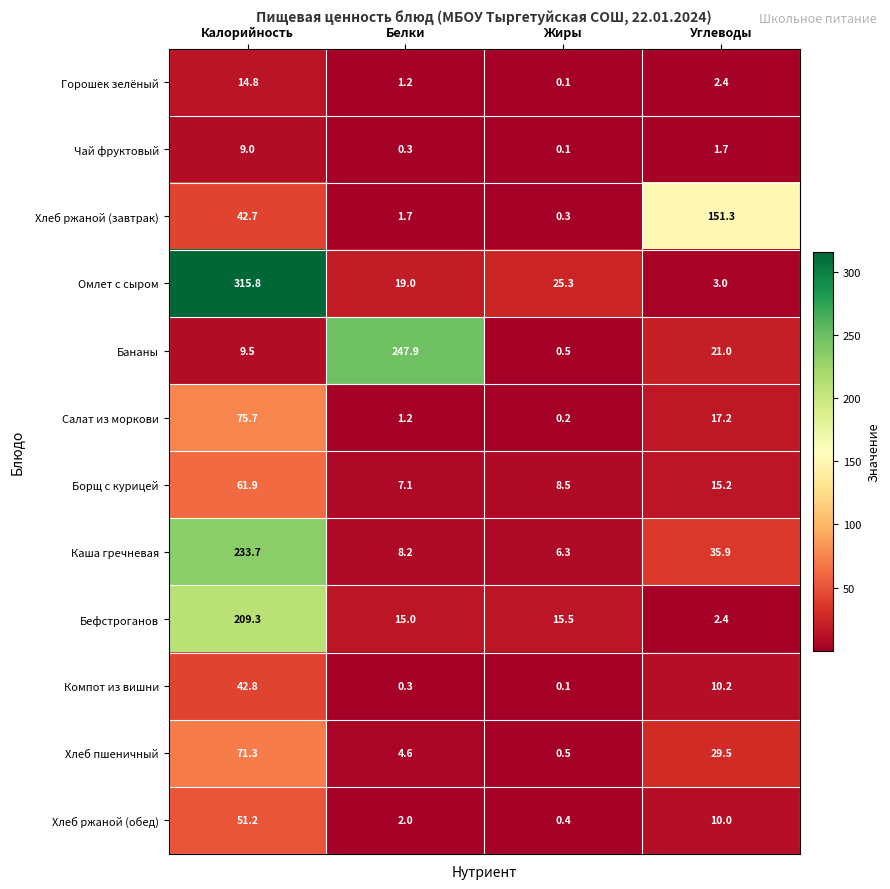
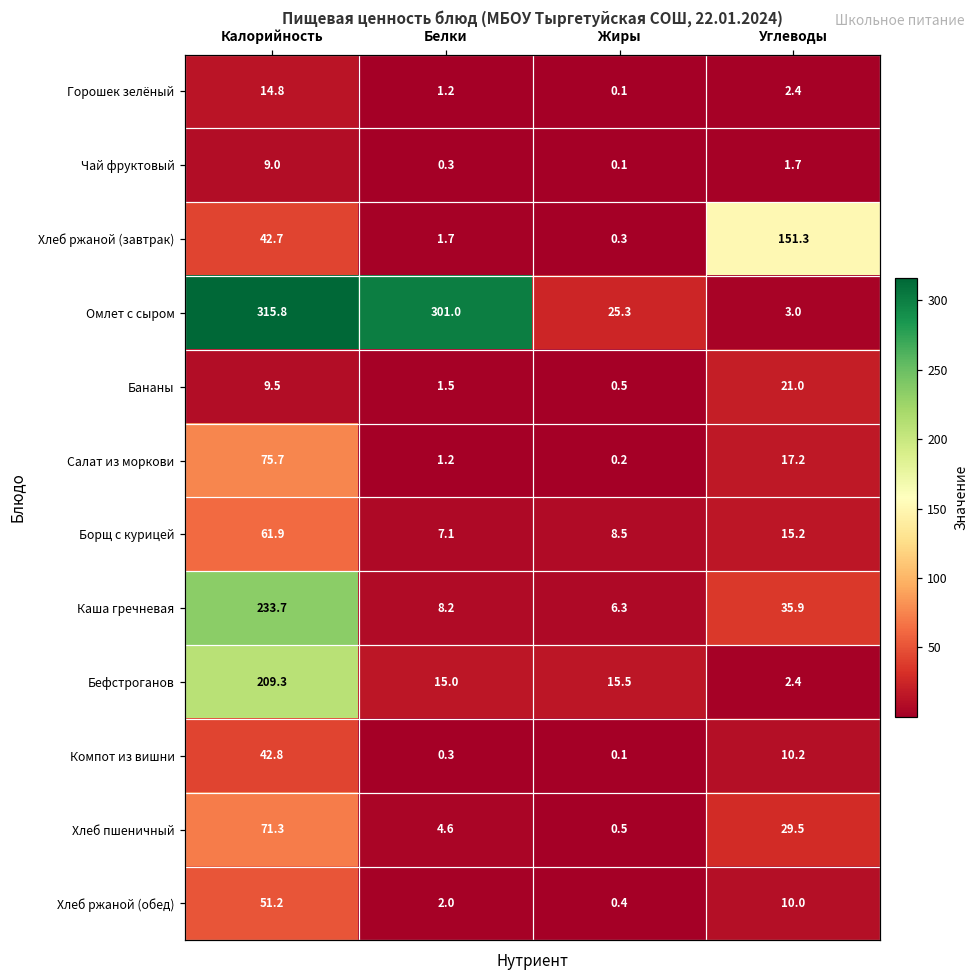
  {
    "Горошек зелёный": {
      "Калорийность": 14.8,
      "Белки": 1.2,
      "Жиры": 0.1,
      "Углеводы": 2.4
    },
    "Чай фруктовый": {
      "Калорийность": 9.0,
      "Белки": 0.3,
      "Жиры": 0.1,
      "Углеводы": 1.7
    },
    "Хлеб ржаной (завтрак)": {
      "Калорийность": 42.7,
      "Белки": 1.7,
      "Жиры": 0.3,
      "Углеводы": 151.3
    },
    "Омлет с сыром": {
      "Калорийность": 315.8,
-     "Белки": 19.0,
+     "Белки": 301.0,
      "Жиры": 25.3,
      "Углеводы": 3.0
    },
    "Бананы": {
      "Калорийность": 9.5,
-     "Белки": 247.9,
+     "Белки": 1.5,
      "Жиры": 0.5,
      "Углеводы": 21.0
    },
    "Салат из моркови": {
      "Калорийность": 75.7,
      "Белки": 1.2,
      "Жиры": 0.2,
      "Углеводы": 17.2
    },
    "Борщ с курицей": {
      "Калорийность": 61.9,
      "Белки": 7.1,
      "Жиры": 8.5,
      "Углеводы": 15.2
    },
    "Каша гречневая": {
      "Калорийность": 233.7,
      "Белки": 8.2,
      "Жиры": 6.3,
      "Углеводы": 35.9
    },
    "Бефстроганов": {
      "Калорийность": 209.3,
      "Белки": 15.0,
      "Жиры": 15.5,
      "Углеводы": 2.4
    },
    "Компот из вишни": {
      "Калорийность": 42.8,
      "Белки": 0.3,
      "Жиры": 0.1,
      "Углеводы": 10.2
    },
    "Хлеб пшеничный": {
      "Калорийность": 71.3,
      "Белки": 4.6,
      "Жиры": 0.5,
      "Углеводы": 29.5
    },
    "Хлеб ржаной (обед)": {
      "Калорийность": 51.2,
      "Белки": 2.0,
      "Жиры": 0.4,
      "Углеводы": 10.0
    }
  }
